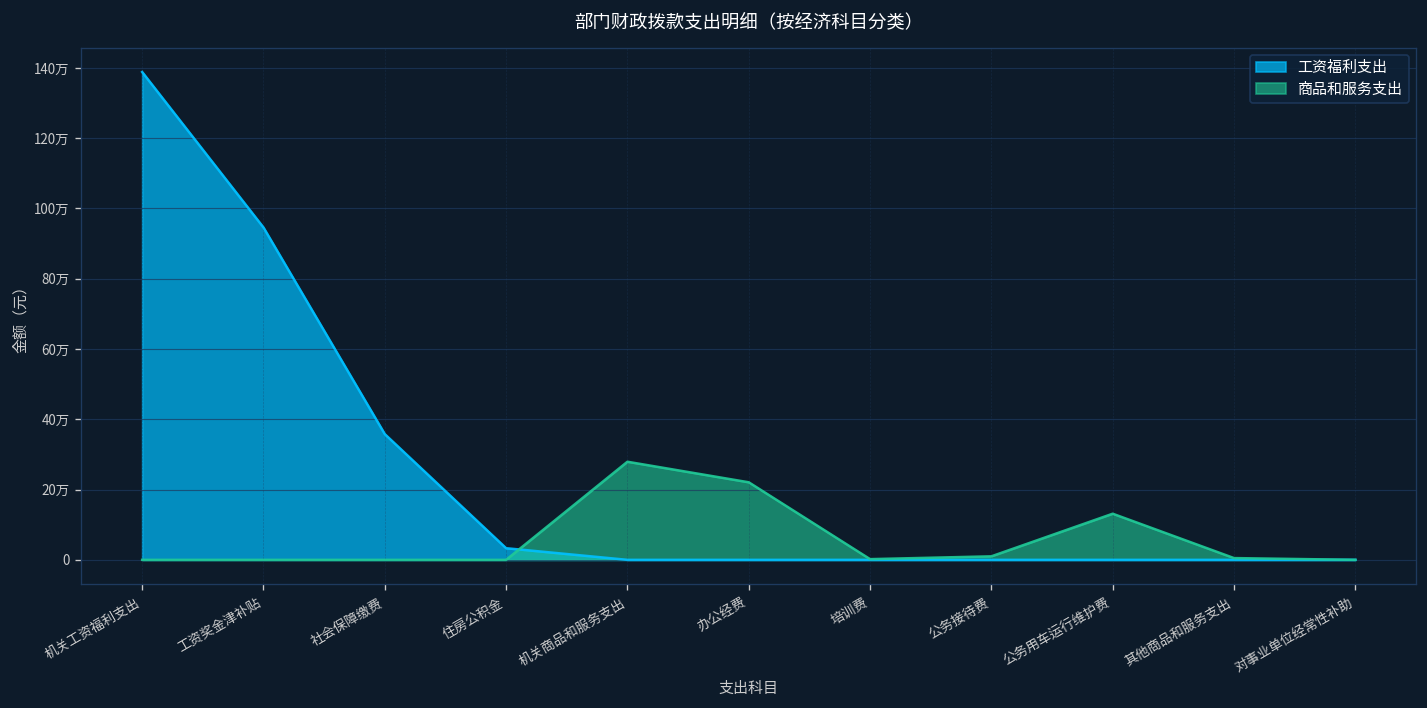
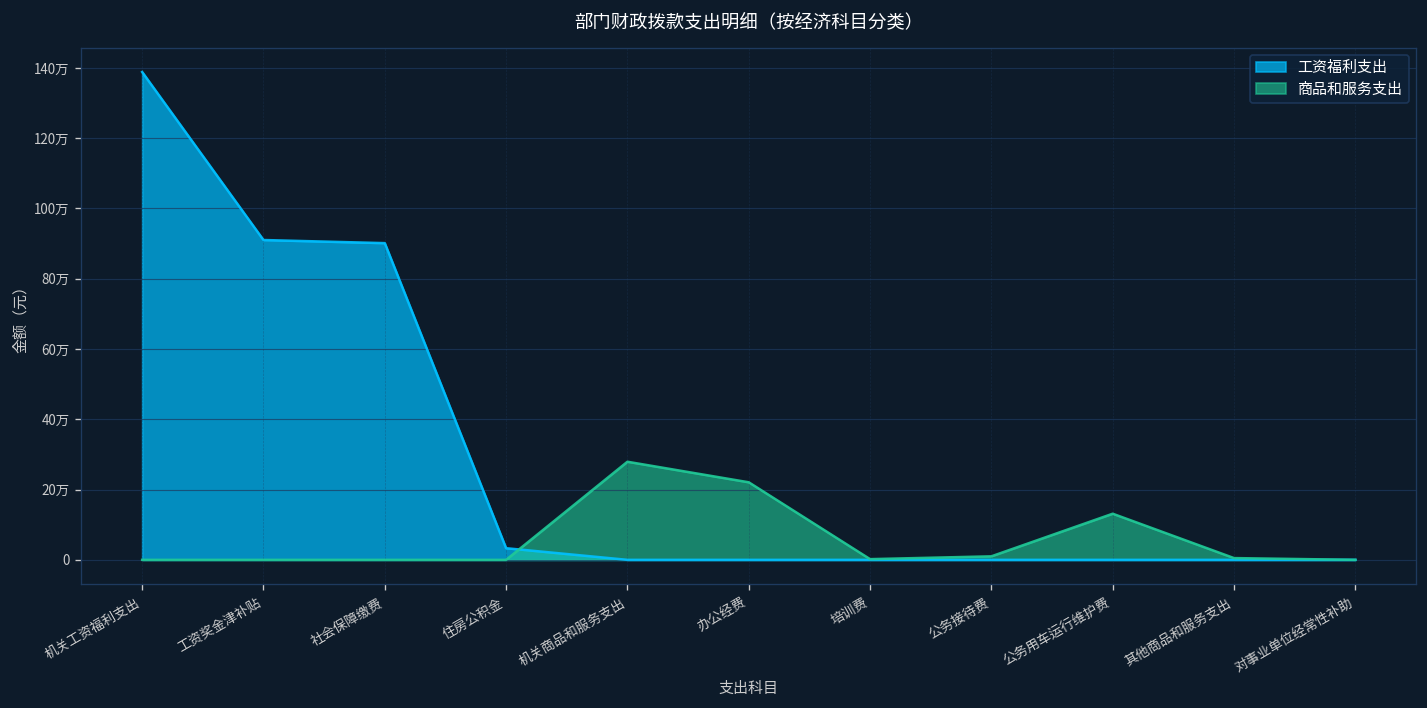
  {
    "工资福利支出": {
      "机关工资福利支出": "139万",
-     "工资奖金津补贴": "95万",
-     "社会保障缴费": "36万",
+     "工资奖金津补贴": "91万",
+     "社会保障缴费": "90万",
      "住房公积金": "3万",
      "机关商品和服务支出": "0万",
      "办公经费": "0万",
      "公务接待费": "0万",
      "公务用车运行维护费": "0万"
    },
    "商品和服务支出": {
      "机关工资福利支出": "0万",
      "工资奖金津补贴": "0万",
      "社会保障缴费": "0万",
      "住房公积金": "0万",
      "机关商品和服务支出": "28万",
      "办公经费": "22万",
      "公务接待费": "1万",
      "公务用车运行维护费": "13万"
    }
  }
